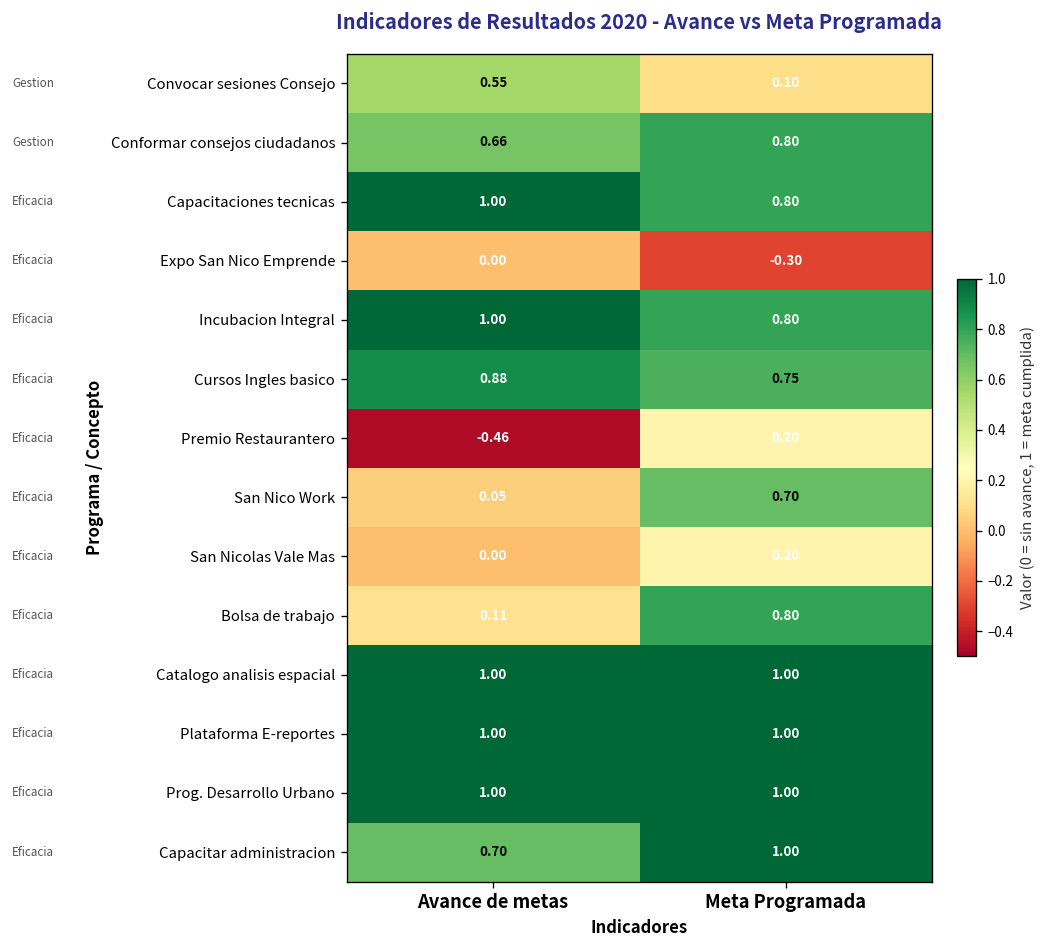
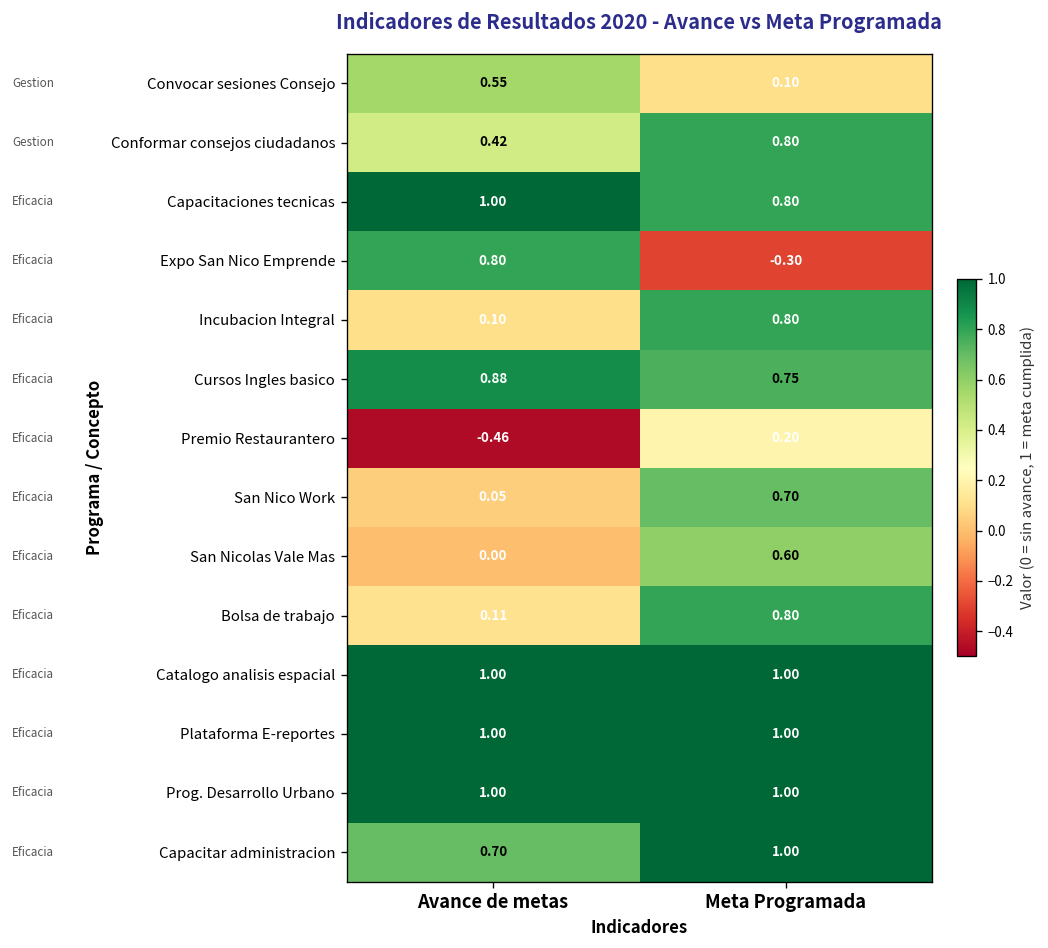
  {
    "Convocar sesiones Consejo": {
      "Avance de metas": 0.55,
      "Meta Programada": 0.10
    },
    "Conformar consejos ciudadanos": {
-     "Avance de metas": 0.66,
+     "Avance de metas": 0.42,
      "Meta Programada": 0.80
    },
    "Capacitaciones tecnicas": {
      "Avance de metas": 1.00,
      "Meta Programada": 0.80
    },
    "Expo San Nico Emprende": {
-     "Avance de metas": 0.00,
+     "Avance de metas": 0.80,
      "Meta Programada": -0.30
    },
    "Incubacion Integral": {
-     "Avance de metas": 1.00,
+     "Avance de metas": 0.10,
      "Meta Programada": 0.80
    },
    "Cursos Ingles basico": {
      "Avance de metas": 0.88,
      "Meta Programada": 0.75
    },
    "Premio Restaurantero": {
      "Avance de metas": -0.46,
      "Meta Programada": 0.20
    },
    "San Nico Work": {
      "Avance de metas": 0.05,
      "Meta Programada": 0.70
    },
    "San Nicolas Vale Mas": {
      "Avance de metas": 0.00,
-     "Meta Programada": 0.20
+     "Meta Programada": 0.60
    },
    "Bolsa de trabajo": {
      "Avance de metas": 0.11,
      "Meta Programada": 0.80
    },
    "Catalogo analisis espacial": {
      "Avance de metas": 1.00,
      "Meta Programada": 1.00
    },
    "Plataforma E-reportes": {
      "Avance de metas": 1.00,
      "Meta Programada": 1.00
    },
    "Prog. Desarrollo Urbano": {
      "Avance de metas": 1.00,
      "Meta Programada": 1.00
    },
    "Capacitar administracion": {
      "Avance de metas": 0.70,
      "Meta Programada": 1.00
    }
  }
